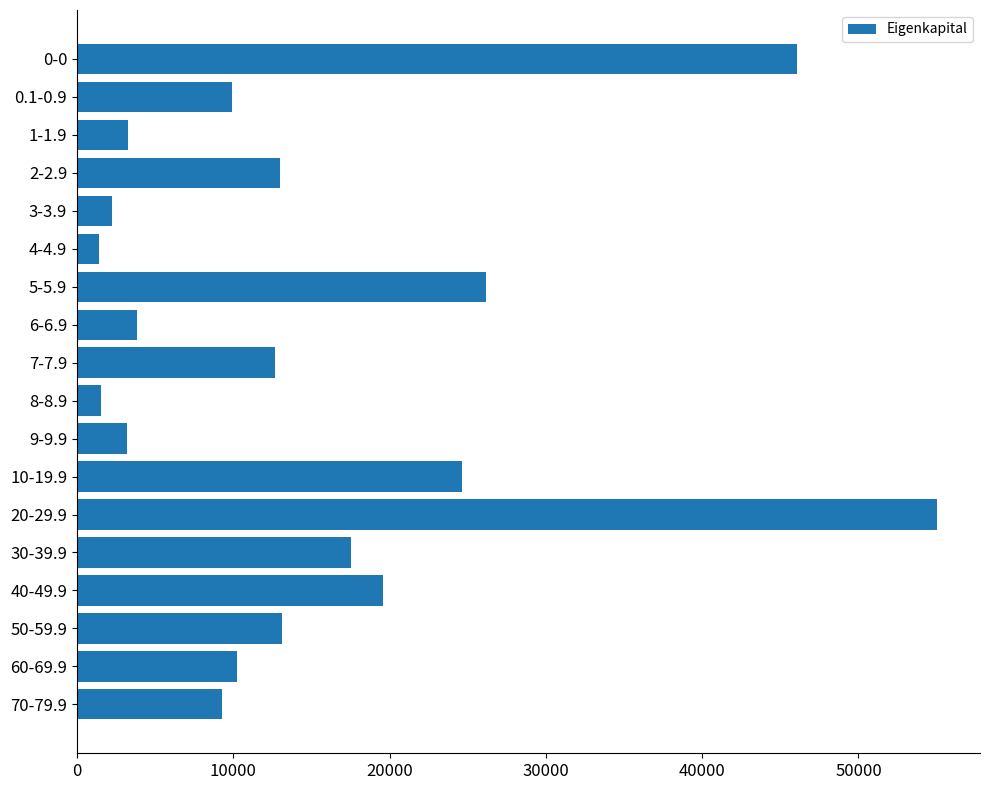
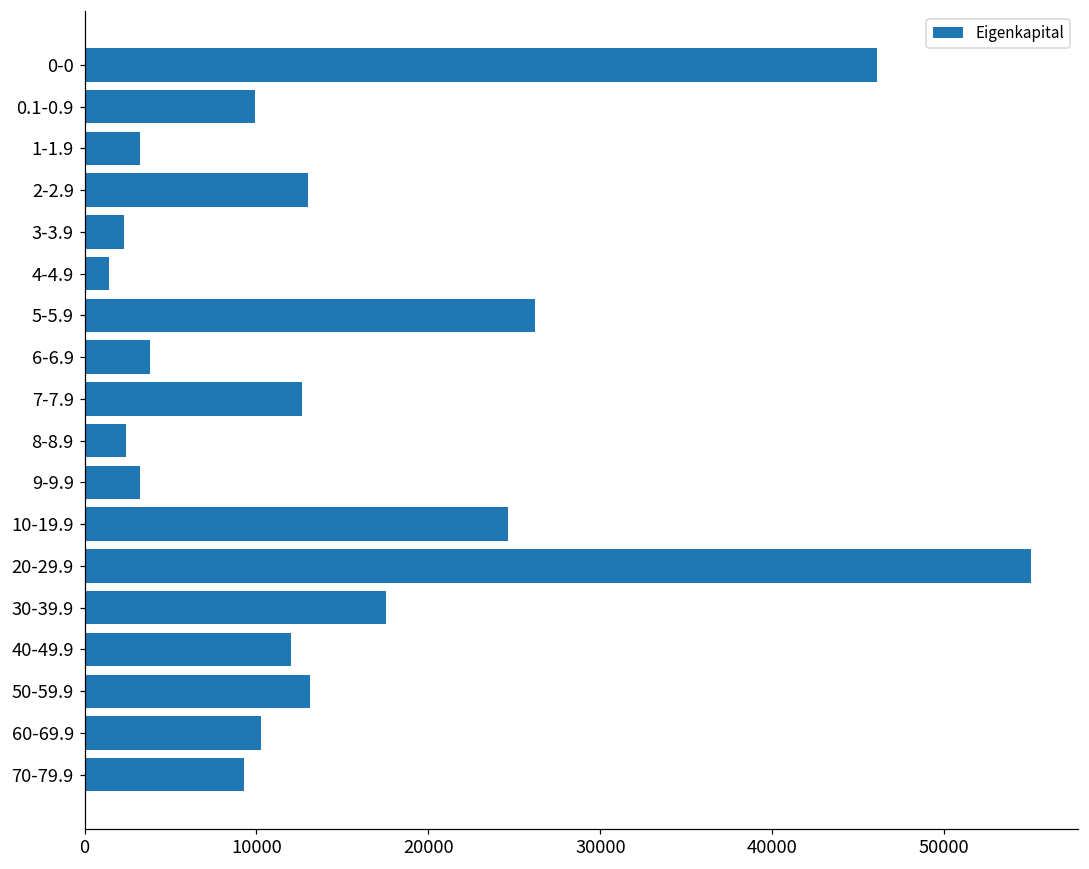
  {
    "0-0": 46100,
    "0.1-0.9": 9900,
    "1-1.9": 3200,
    "2-2.9": 13000,
    "3-3.9": 2300,
    "4-4.9": 1400,
    "5-5.9": 26200,
    "6-6.9": 3800,
    "7-7.9": 12700,
-   "8-8.9": 1600,
+   "8-8.9": 2400,
    "9-9.9": 3200,
    "10-19.9": 24600,
    "20-29.9": 55000,
    "30-39.9": 17500,
-   "40-49.9": 19600,
+   "40-49.9": 12000,
    "50-59.9": 13100,
    "60-69.9": 10300,
    "70-79.9": 9300
  }
